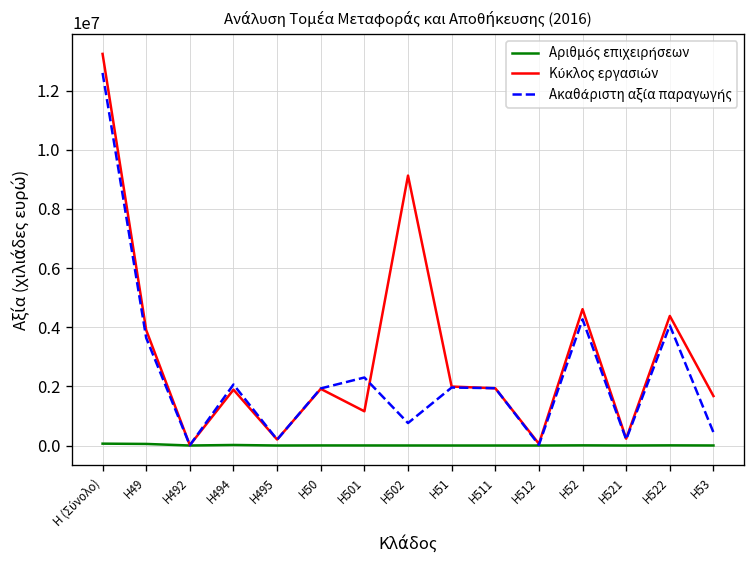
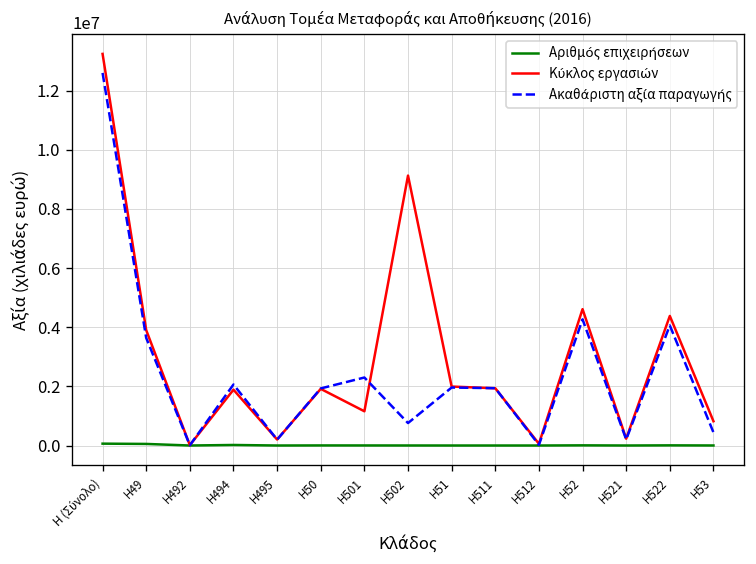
  {
    "Αριθμός επιχειρήσεων": {
      "H (Σύνολο)": 100000,
      "H49": 100000,
      "H494": 0,
      "H495": 0,
      "H50": 0,
      "H501": 0,
      "H502": 0,
      "H51": 0,
      "H511": 0,
      "H52": 0,
      "H521": 0,
      "H522": 0,
      "H53": 0
    },
    "Κύκλος εργασιών": {
      "H (Σύνολο)": 13200000,
      "H49": 3900000,
      "H494": 1900000,
      "H501": 1200000,
      "H502": 9100000,
      "H52": 4600000,
      "H522": 4400000,
-     "H53": 1700000
+     "H53": 800000
    },
    "Ακαθάριστη αξία παραγωγής": {
      "H (Σύνολο)": 12600000,
      "H49": 3600000,
      "H494": 2100000,
      "H501": 2300000,
      "H502": 800000,
      "H52": 4300000,
      "H522": 4100000,
      "H53": 400000
    }
  }
